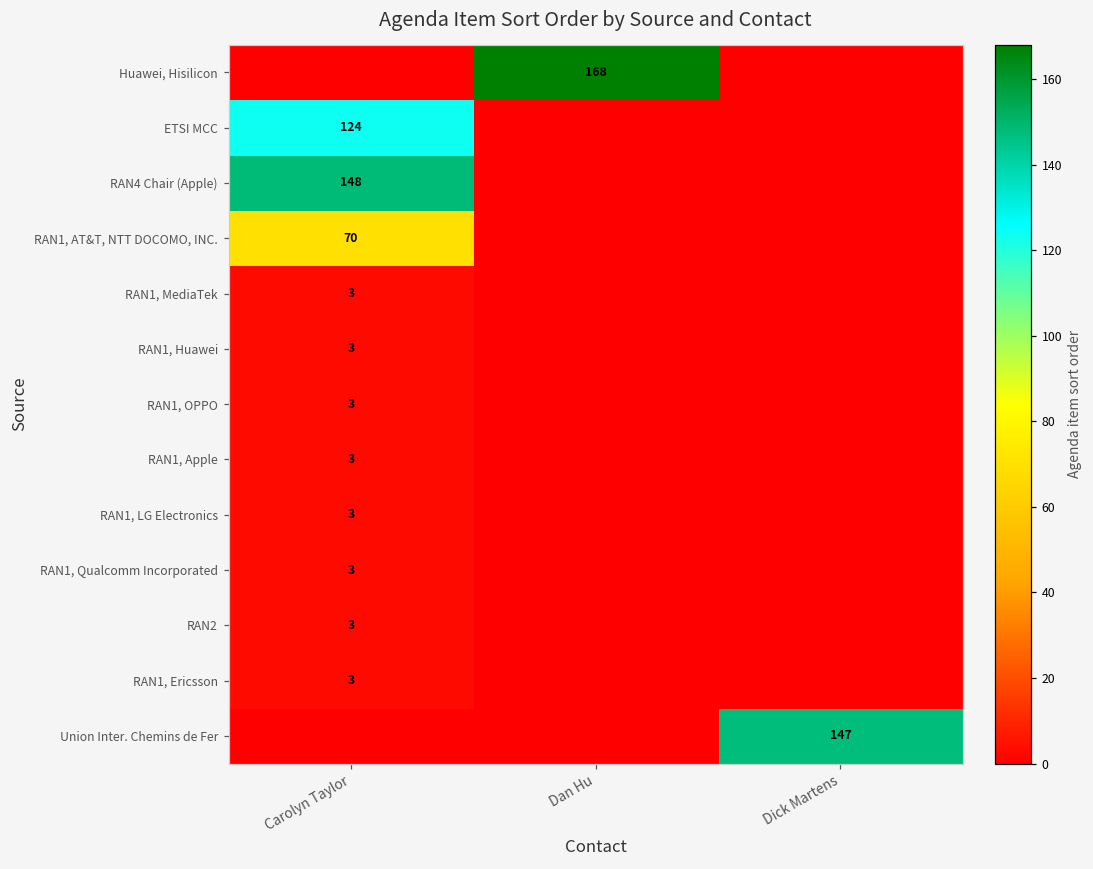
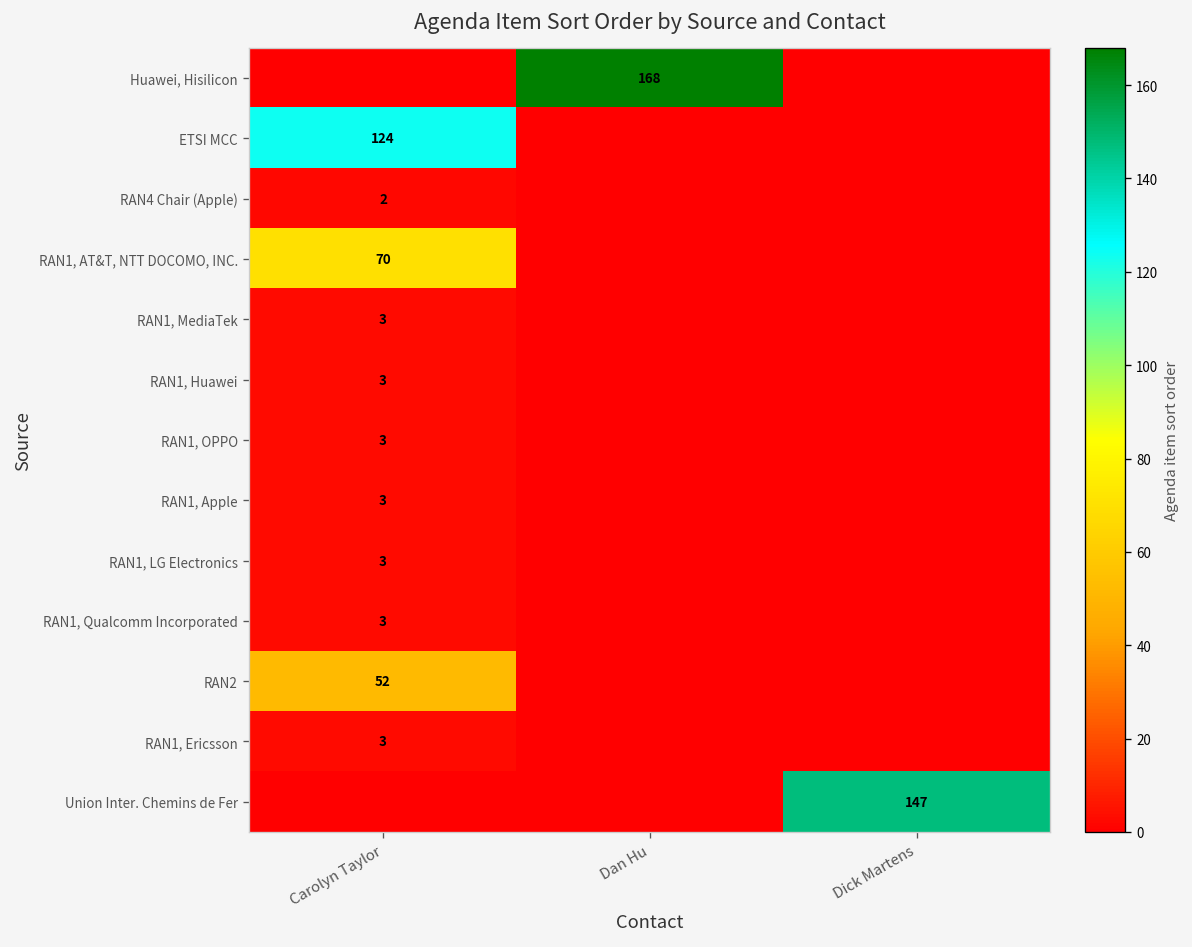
  {
    "Huawei, Hisilicon": {
      "Dan Hu": 168
    },
    "ETSI MCC": {
      "Carolyn Taylor": 124
    },
    "RAN4 Chair (Apple)": {
-     "Carolyn Taylor": 148
+     "Carolyn Taylor": 2
    },
    "RAN1, AT&T, NTT DOCOMO, INC.": {
      "Carolyn Taylor": 70
    },
    "RAN1, MediaTek": {
      "Carolyn Taylor": 3
    },
    "RAN1, Huawei": {
      "Carolyn Taylor": 3
    },
    "RAN1, OPPO": {
      "Carolyn Taylor": 3
    },
    "RAN1, Apple": {
      "Carolyn Taylor": 3
    },
    "RAN1, LG Electronics": {
      "Carolyn Taylor": 3
    },
    "RAN1, Qualcomm Incorporated": {
      "Carolyn Taylor": 3
    },
    "RAN2": {
-     "Carolyn Taylor": 3
+     "Carolyn Taylor": 52
    },
    "RAN1, Ericsson": {
      "Carolyn Taylor": 3
    },
    "Union Inter. Chemins de Fer": {
      "Dick Martens": 147
    }
  }
